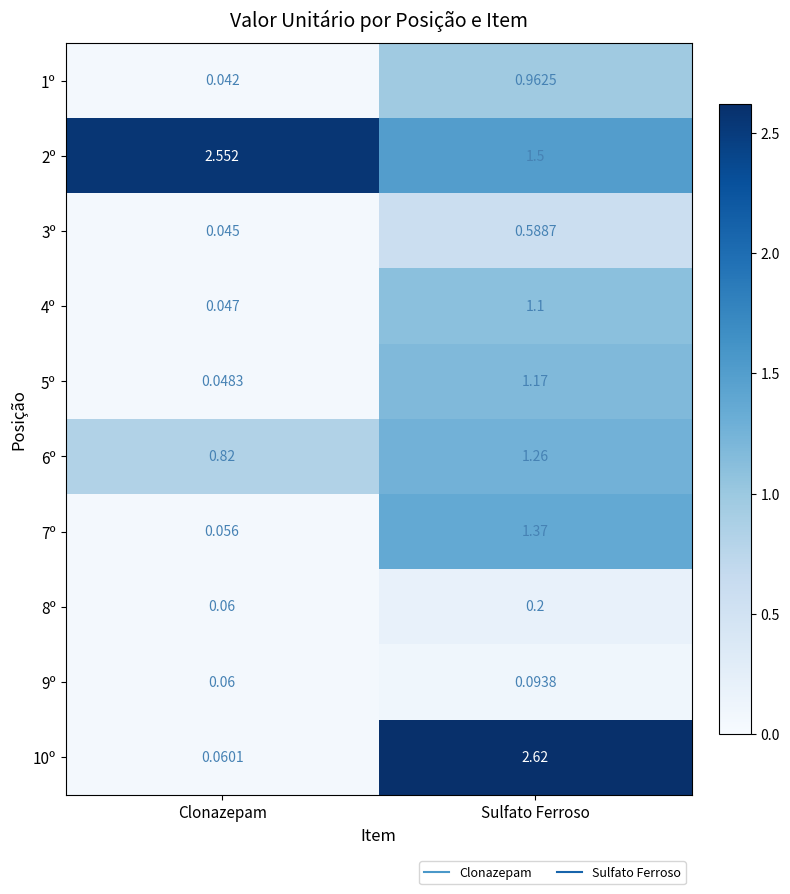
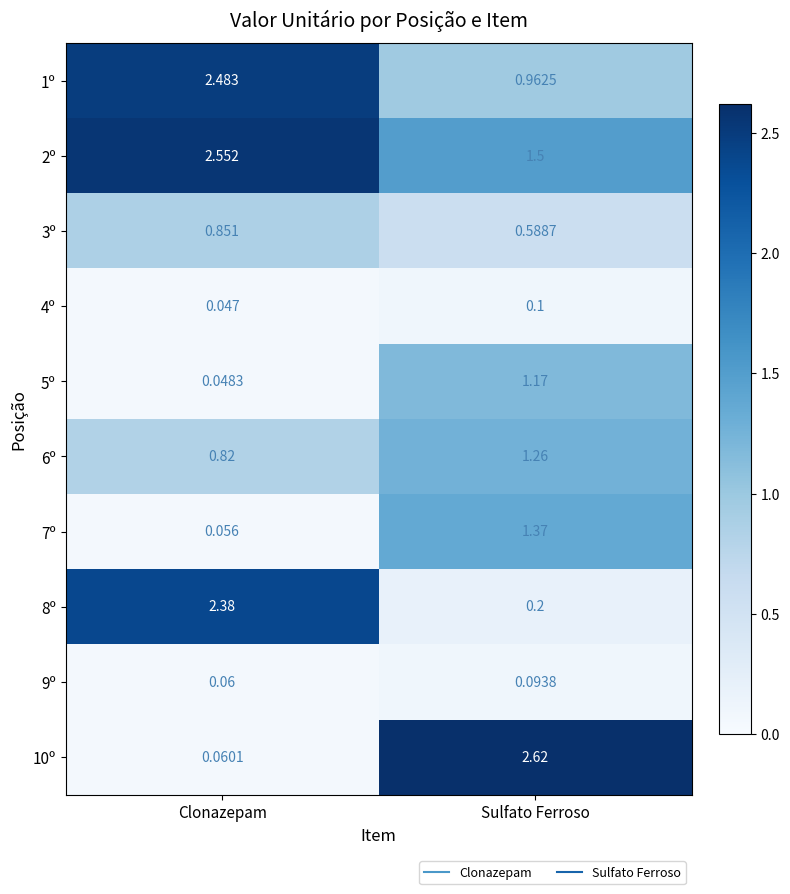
  {
    "1º": {
-     "Clonazepam": 0.042,
+     "Clonazepam": 2.483,
      "Sulfato Ferroso": 0.9625
    },
    "2º": {
      "Clonazepam": 2.552
    },
    "3º": {
-     "Clonazepam": 0.045,
+     "Clonazepam": 0.851,
      "Sulfato Ferroso": 0.5887
    },
    "4º": {
      "Clonazepam": 0.047,
-     "Sulfato Ferroso": 1.1
+     "Sulfato Ferroso": 0.1
    },
    "5º": {
      "Clonazepam": 0.0483,
      "Sulfato Ferroso": 1.17
    },
    "6º": {
      "Clonazepam": 0.82
    },
    "7º": {
      "Clonazepam": 0.056
    },
    "8º": {
-     "Clonazepam": 0.06,
+     "Clonazepam": 2.38,
      "Sulfato Ferroso": 0.2
    },
    "9º": {
      "Clonazepam": 0.06,
      "Sulfato Ferroso": 0.0938
    },
    "10º": {
      "Clonazepam": 0.0601,
      "Sulfato Ferroso": 2.62
    }
  }
